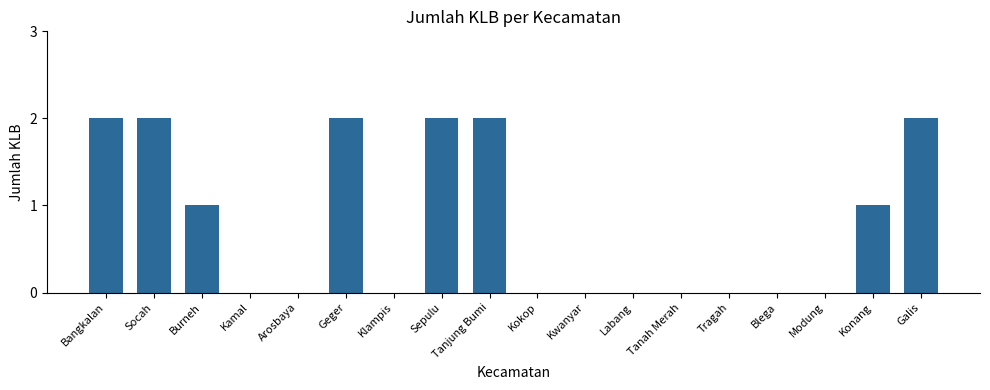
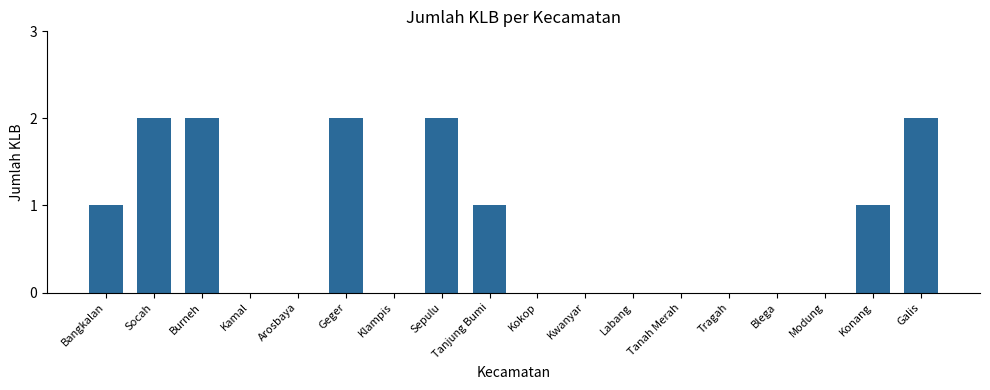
  {
-   "Bangkalan": 2,
+   "Bangkalan": 1,
    "Socah": 2,
-   "Burneh": 1,
+   "Burneh": 2,
    "Kamal": 0,
    "Arosbaya": 0,
    "Geger": 2,
    "Klampis": 0,
    "Sepulu": 2,
-   "Tanjung Bumi": 2,
+   "Tanjung Bumi": 1,
    "Kokop": 0,
    "Kwanyar": 0,
    "Labang": 0,
    "Tanah Merah": 0,
    "Tragah": 0,
    "Blega": 0,
    "Modung": 0,
    "Konang": 1,
    "Galis": 2
  }
